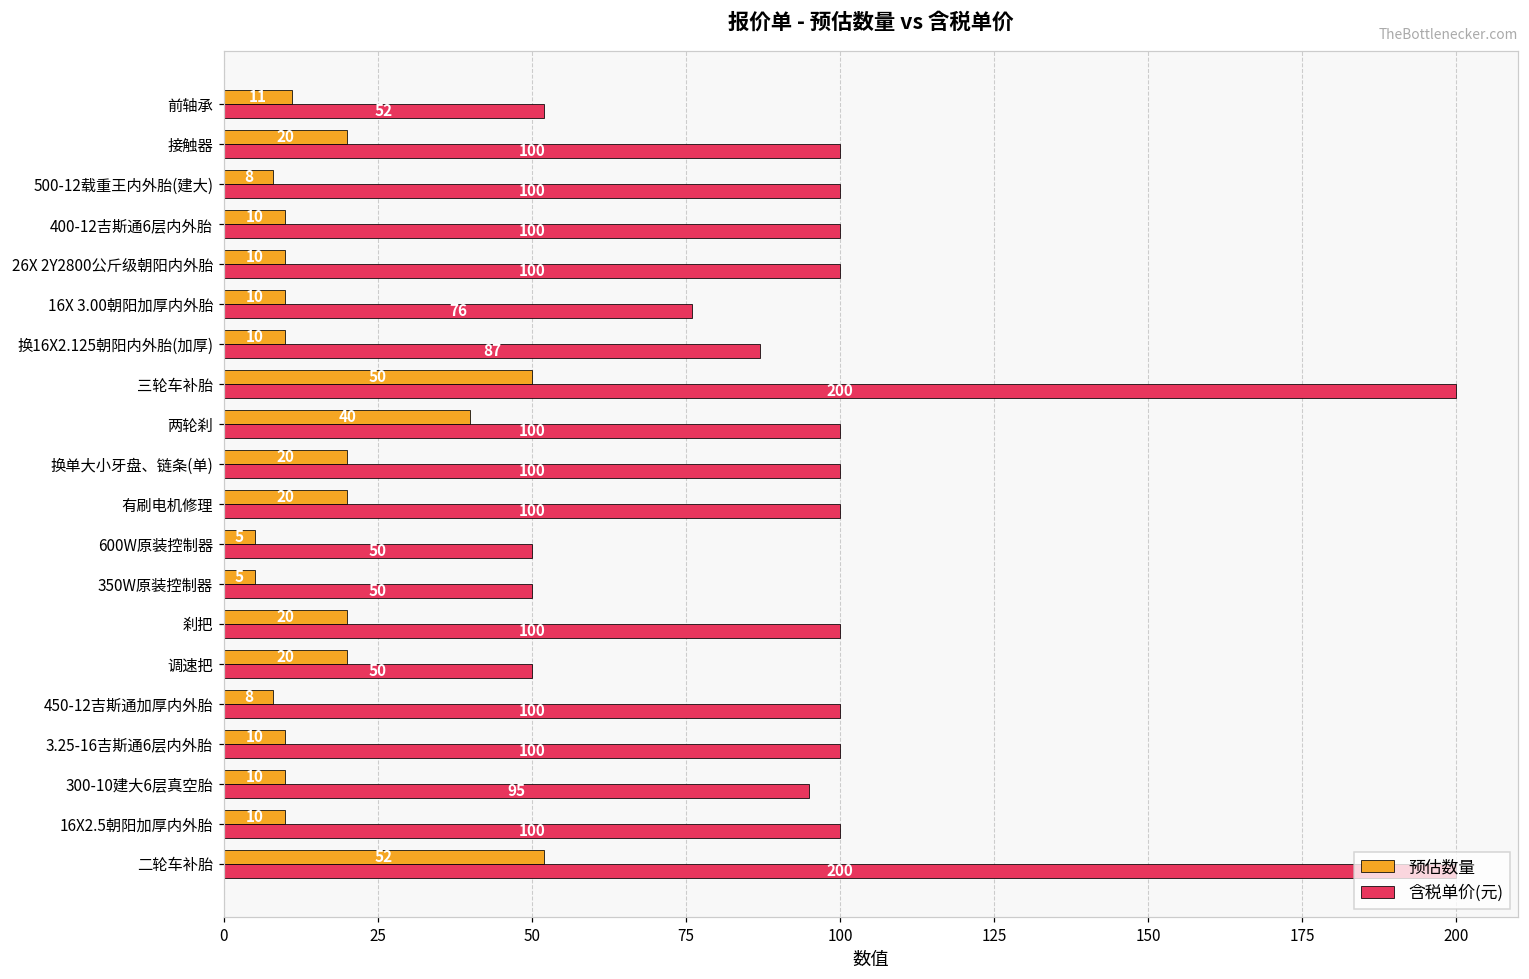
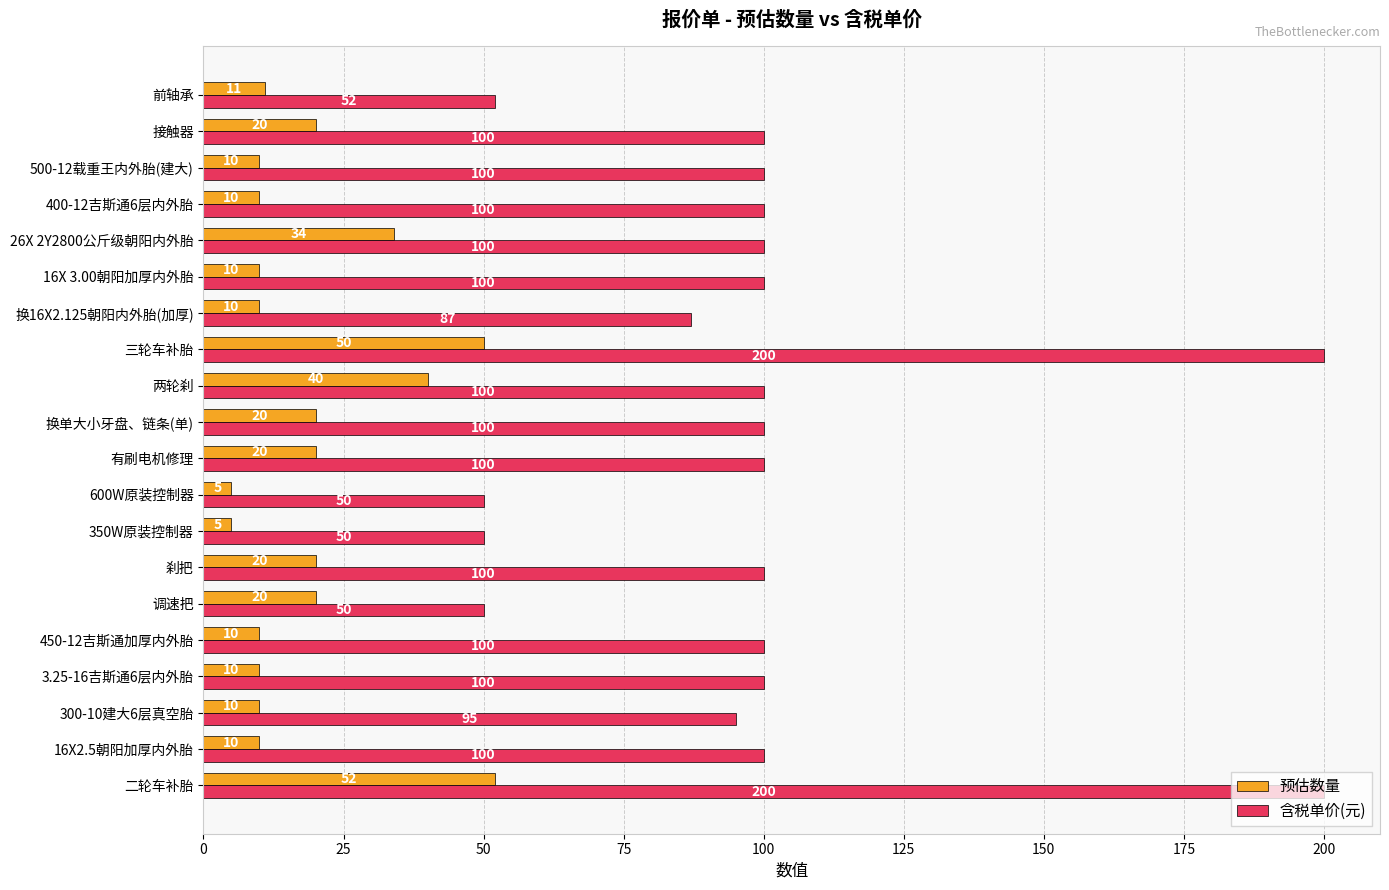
  {
    "预估数量": {
      "前轴承": 11,
      "接触器": 20,
-     "500-12载重王内外胎(建大)": 8,
+     "500-12载重王内外胎(建大)": 10,
      "400-12吉斯通6层内外胎": 10,
-     "26X 2Y2800公斤级朝阳内外胎": 10,
+     "26X 2Y2800公斤级朝阳内外胎": 34,
      "16X 3.00朝阳加厚内外胎": 10,
      "换16X2.125朝阳内外胎(加厚)": 10,
      "三轮车补胎": 50,
      "两轮刹": 40,
      "换单大小牙盘、链条(单)": 20,
      "有刷电机修理": 20,
      "600W原装控制器": 5,
      "350W原装控制器": 5,
      "刹把": 20,
      "调速把": 20,
-     "450-12吉斯通加厚内外胎": 8,
+     "450-12吉斯通加厚内外胎": 10,
      "3.25-16吉斯通6层内外胎": 10,
      "300-10建大6层真空胎": 10,
      "16X2.5朝阳加厚内外胎": 10,
      "二轮车补胎": 52
    },
    "含税单价(元)": {
      "前轴承": 52,
      "接触器": 100,
      "500-12载重王内外胎(建大)": 100,
      "400-12吉斯通6层内外胎": 100,
      "26X 2Y2800公斤级朝阳内外胎": 100,
-     "16X 3.00朝阳加厚内外胎": 76,
+     "16X 3.00朝阳加厚内外胎": 100,
      "换16X2.125朝阳内外胎(加厚)": 87,
      "三轮车补胎": 200,
      "两轮刹": 100,
      "换单大小牙盘、链条(单)": 100,
      "有刷电机修理": 100,
      "600W原装控制器": 50,
      "350W原装控制器": 50,
      "刹把": 100,
      "调速把": 50,
      "450-12吉斯通加厚内外胎": 100,
      "3.25-16吉斯通6层内外胎": 100,
      "300-10建大6层真空胎": 95,
      "16X2.5朝阳加厚内外胎": 100
    }
  }
